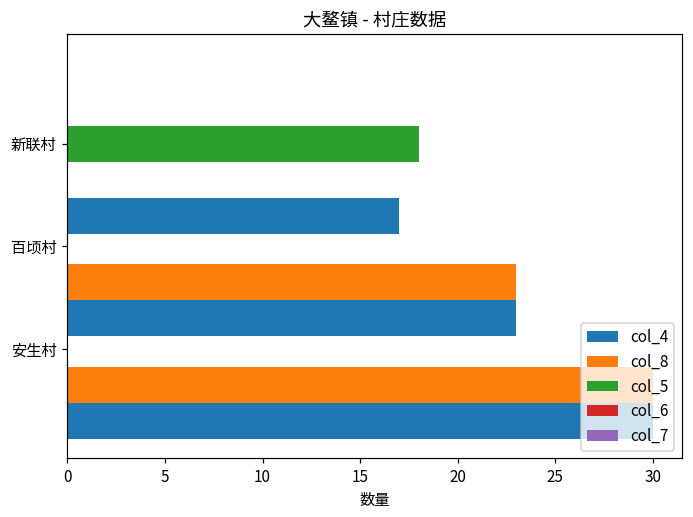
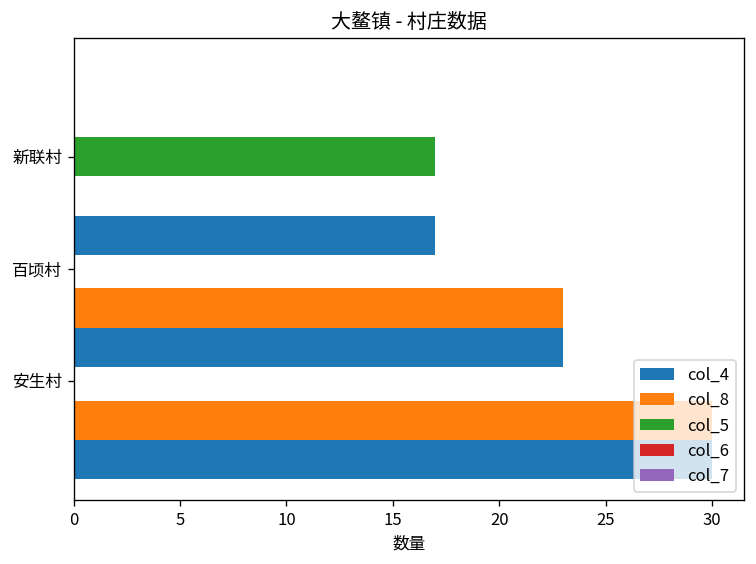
  {
    "col_8": {
      "新联村": 0,
      "百顷村": 23
    },
    "col_5": {
-     "新联村": 18,
+     "新联村": 17,
      "百顷村": 0,
      "安生村": 0
    },
    "col_6": {
      "新联村": 0,
      "百顷村": 0,
      "安生村": 0
    }
  }
